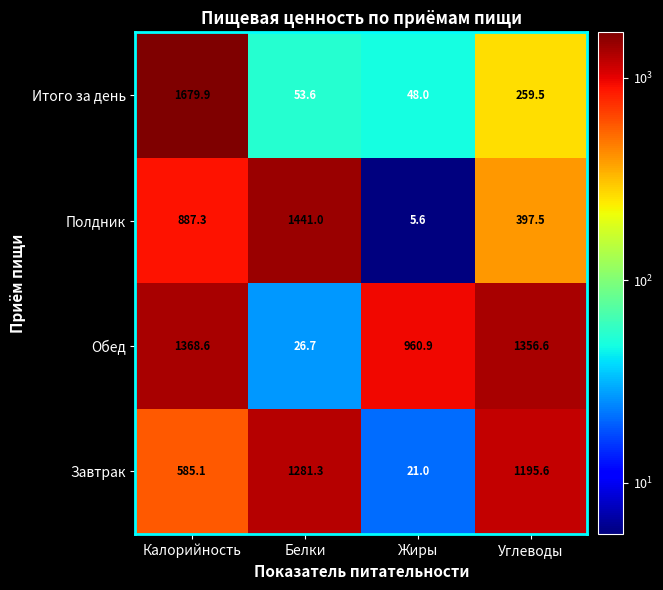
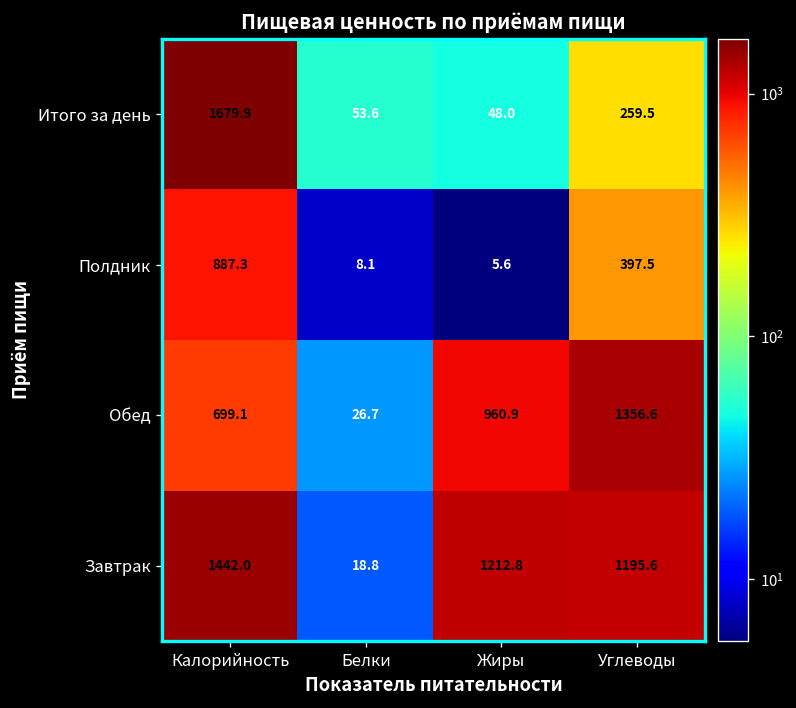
  {
    "Итого за день": {
      "Калорийность": 1679.9,
      "Белки": 53.6,
      "Жиры": 48.0,
      "Углеводы": 259.5
    },
    "Полдник": {
      "Калорийность": 887.3,
-     "Белки": 1441.0,
+     "Белки": 8.1,
      "Жиры": 5.6,
      "Углеводы": 397.5
    },
    "Обед": {
-     "Калорийность": 1368.6,
+     "Калорийность": 699.1,
      "Белки": 26.7,
      "Жиры": 960.9,
      "Углеводы": 1356.6
    },
    "Завтрак": {
-     "Калорийность": 585.1,
-     "Белки": 1281.3,
-     "Жиры": 21.0,
+     "Калорийность": 1442.0,
+     "Белки": 18.8,
+     "Жиры": 1212.8,
      "Углеводы": 1195.6
    }
  }
